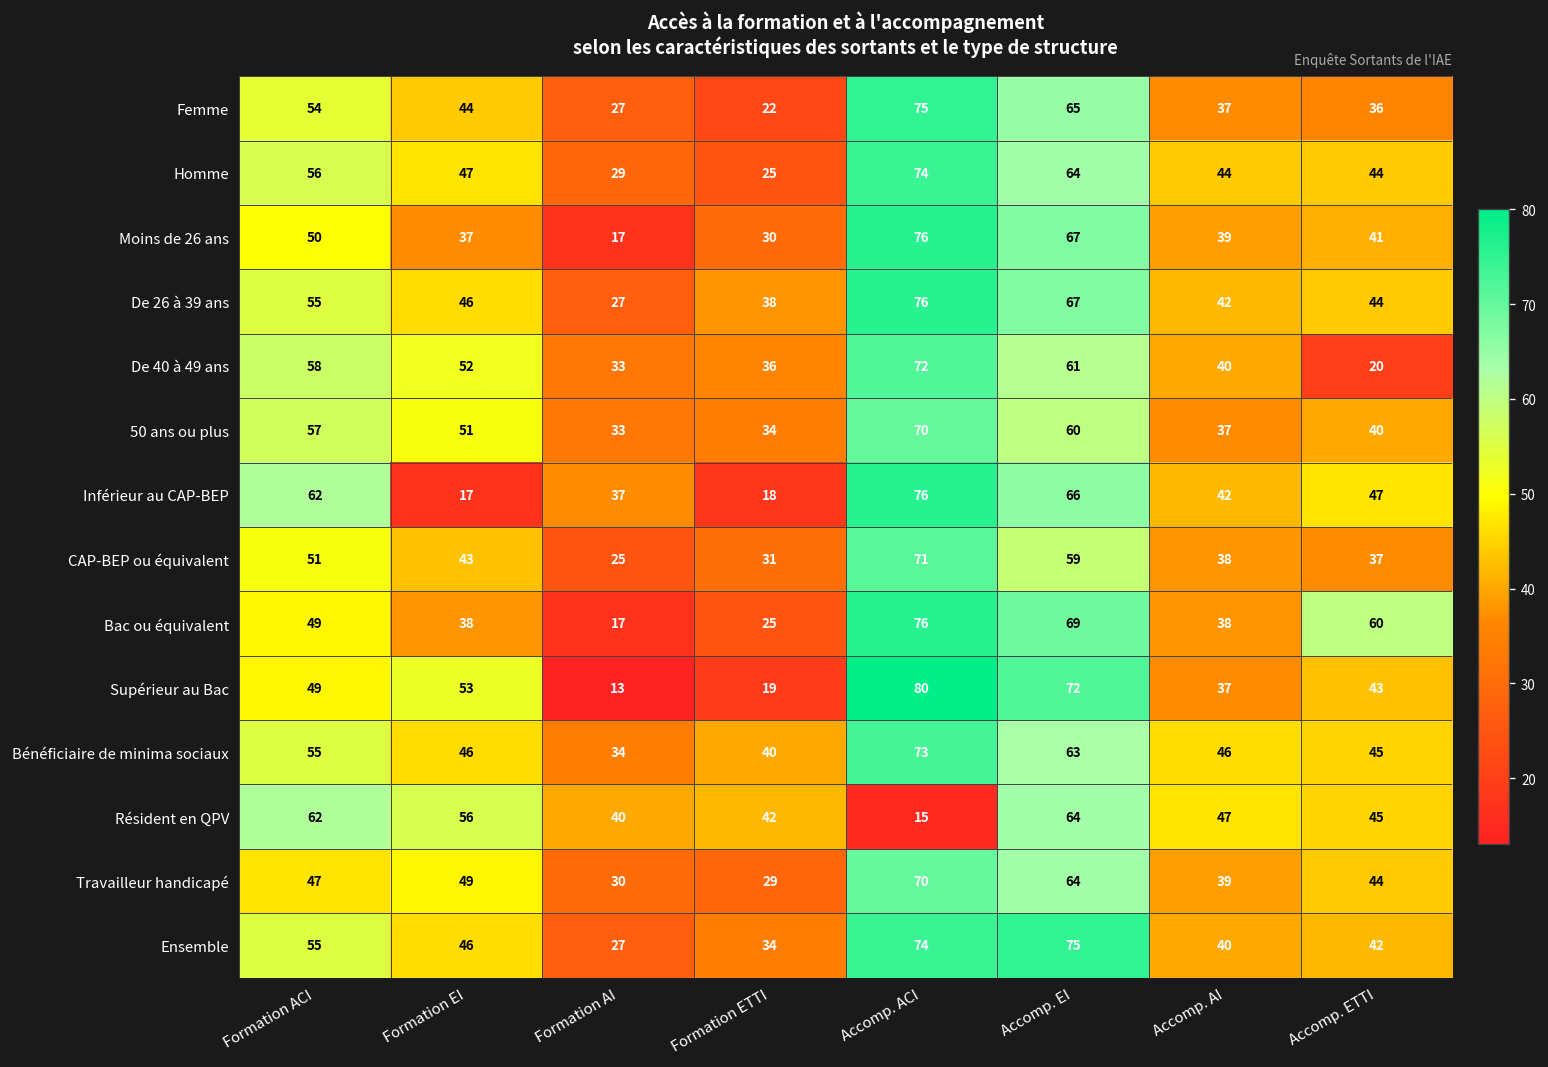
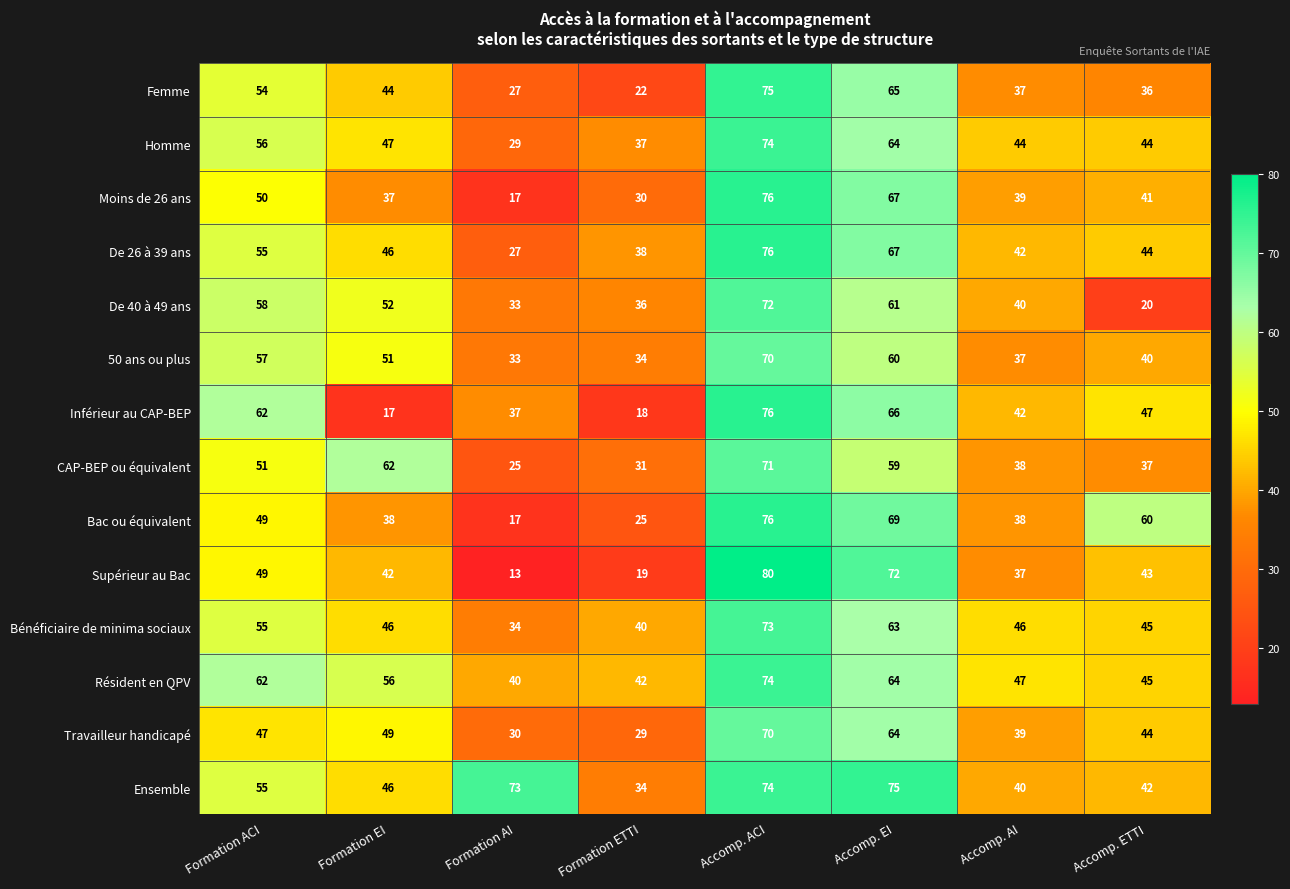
  {
    "Femme": {
      "Formation ACI": 54,
      "Formation EI": 44,
      "Formation AI": 27,
      "Formation ETTI": 22,
      "Accomp. ACI": 75,
      "Accomp. EI": 65,
      "Accomp. AI": 37,
      "Accomp. ETTI": 36
    },
    "Homme": {
      "Formation ACI": 56,
      "Formation EI": 47,
      "Formation AI": 29,
-     "Formation ETTI": 25,
+     "Formation ETTI": 37,
      "Accomp. ACI": 74,
      "Accomp. EI": 64,
      "Accomp. AI": 44,
      "Accomp. ETTI": 44
    },
    "Moins de 26 ans": {
      "Formation ACI": 50,
      "Formation EI": 37,
      "Formation AI": 17,
      "Formation ETTI": 30,
      "Accomp. ACI": 76,
      "Accomp. EI": 67,
      "Accomp. AI": 39,
      "Accomp. ETTI": 41
    },
    "De 26 à 39 ans": {
      "Formation ACI": 55,
      "Formation EI": 46,
      "Formation AI": 27,
      "Formation ETTI": 38,
      "Accomp. ACI": 76,
      "Accomp. EI": 67,
      "Accomp. AI": 42,
      "Accomp. ETTI": 44
    },
    "De 40 à 49 ans": {
      "Formation ACI": 58,
      "Formation EI": 52,
      "Formation AI": 33,
      "Formation ETTI": 36,
      "Accomp. ACI": 72,
      "Accomp. EI": 61,
      "Accomp. AI": 40,
      "Accomp. ETTI": 20
    },
    "50 ans ou plus": {
      "Formation ACI": 57,
      "Formation EI": 51,
      "Formation AI": 33,
      "Formation ETTI": 34,
      "Accomp. ACI": 70,
      "Accomp. EI": 60,
      "Accomp. AI": 37,
      "Accomp. ETTI": 40
    },
    "Inférieur au CAP-BEP": {
      "Formation ACI": 62,
      "Formation EI": 17,
      "Formation AI": 37,
      "Formation ETTI": 18,
      "Accomp. ACI": 76,
      "Accomp. EI": 66,
      "Accomp. AI": 42,
      "Accomp. ETTI": 47
    },
    "CAP-BEP ou équivalent": {
      "Formation ACI": 51,
-     "Formation EI": 43,
+     "Formation EI": 62,
      "Formation AI": 25,
      "Formation ETTI": 31,
      "Accomp. ACI": 71,
      "Accomp. EI": 59,
      "Accomp. AI": 38,
      "Accomp. ETTI": 37
    },
    "Bac ou équivalent": {
      "Formation ACI": 49,
      "Formation EI": 38,
      "Formation AI": 17,
      "Formation ETTI": 25,
      "Accomp. ACI": 76,
      "Accomp. EI": 69,
      "Accomp. AI": 38,
      "Accomp. ETTI": 60
    },
    "Supérieur au Bac": {
      "Formation ACI": 49,
-     "Formation EI": 53,
+     "Formation EI": 42,
      "Formation AI": 13,
      "Formation ETTI": 19,
      "Accomp. ACI": 80,
      "Accomp. EI": 72,
      "Accomp. AI": 37,
      "Accomp. ETTI": 43
    },
    "Bénéficiaire de minima sociaux": {
      "Formation ACI": 55,
      "Formation EI": 46,
      "Formation AI": 34,
      "Formation ETTI": 40,
      "Accomp. ACI": 73,
      "Accomp. EI": 63,
      "Accomp. AI": 46,
      "Accomp. ETTI": 45
    },
    "Résident en QPV": {
      "Formation ACI": 62,
      "Formation EI": 56,
      "Formation AI": 40,
      "Formation ETTI": 42,
-     "Accomp. ACI": 15,
+     "Accomp. ACI": 74,
      "Accomp. EI": 64,
      "Accomp. AI": 47,
      "Accomp. ETTI": 45
    },
    "Travailleur handicapé": {
      "Formation ACI": 47,
      "Formation EI": 49,
      "Formation AI": 30,
      "Formation ETTI": 29,
      "Accomp. ACI": 70,
      "Accomp. EI": 64,
      "Accomp. AI": 39,
      "Accomp. ETTI": 44
    },
    "Ensemble": {
      "Formation ACI": 55,
      "Formation EI": 46,
-     "Formation AI": 27,
+     "Formation AI": 73,
      "Formation ETTI": 34,
      "Accomp. ACI": 74,
      "Accomp. EI": 75,
      "Accomp. AI": 40,
      "Accomp. ETTI": 42
    }
  }
